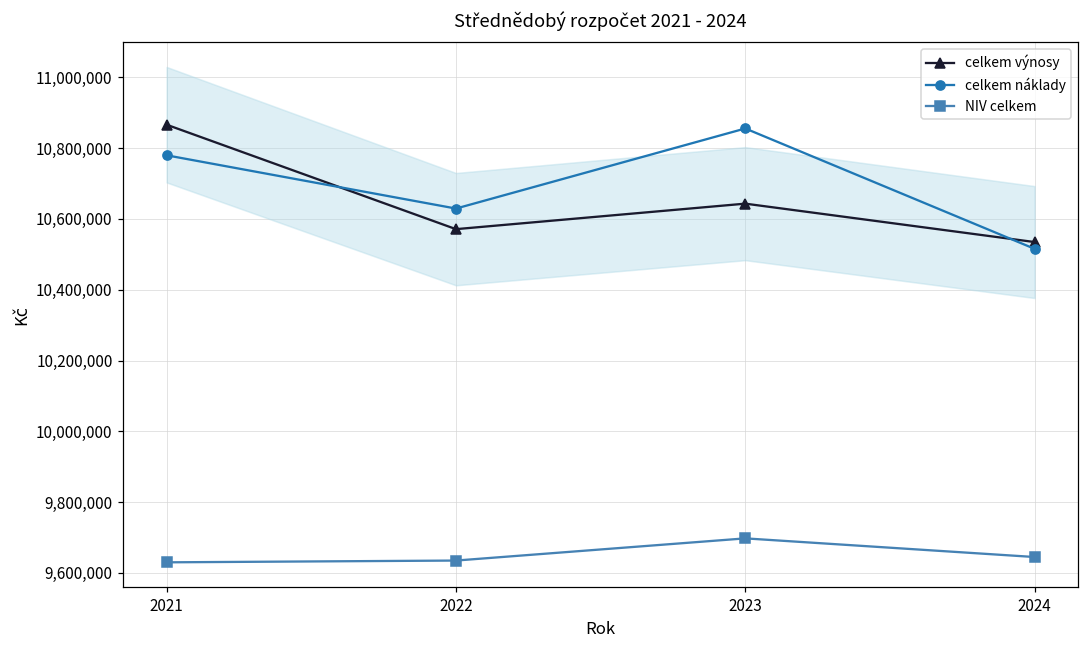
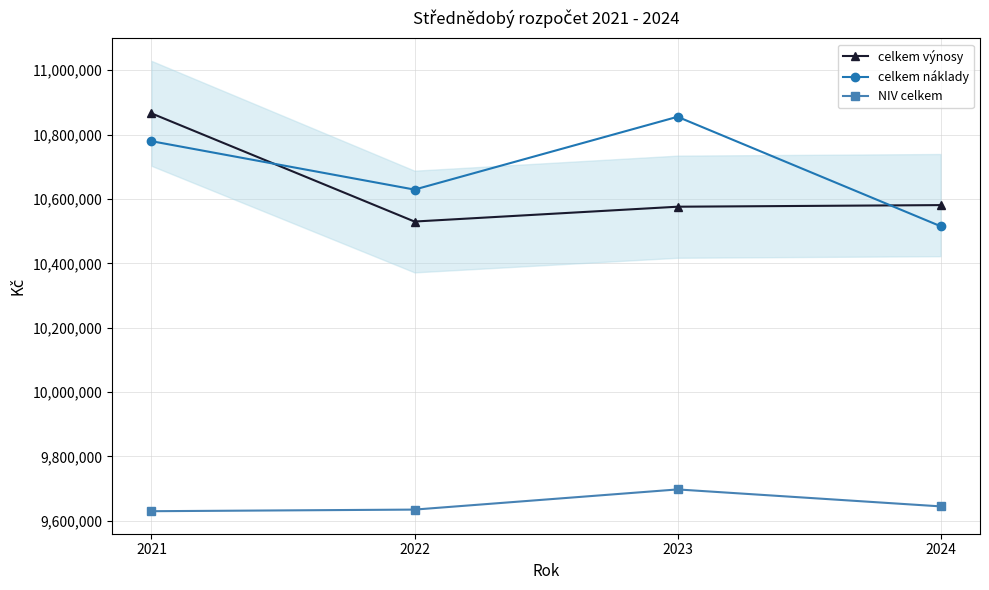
  {
    "celkem výnosy": {
      "2021": "10,870,000",
-     "2022": "10,570,000",
-     "2023": "10,640,000",
-     "2024": "10,530,000"
+     "2022": "10,530,000",
+     "2023": "10,580,000",
+     "2024": "10,580,000"
    }
  }
